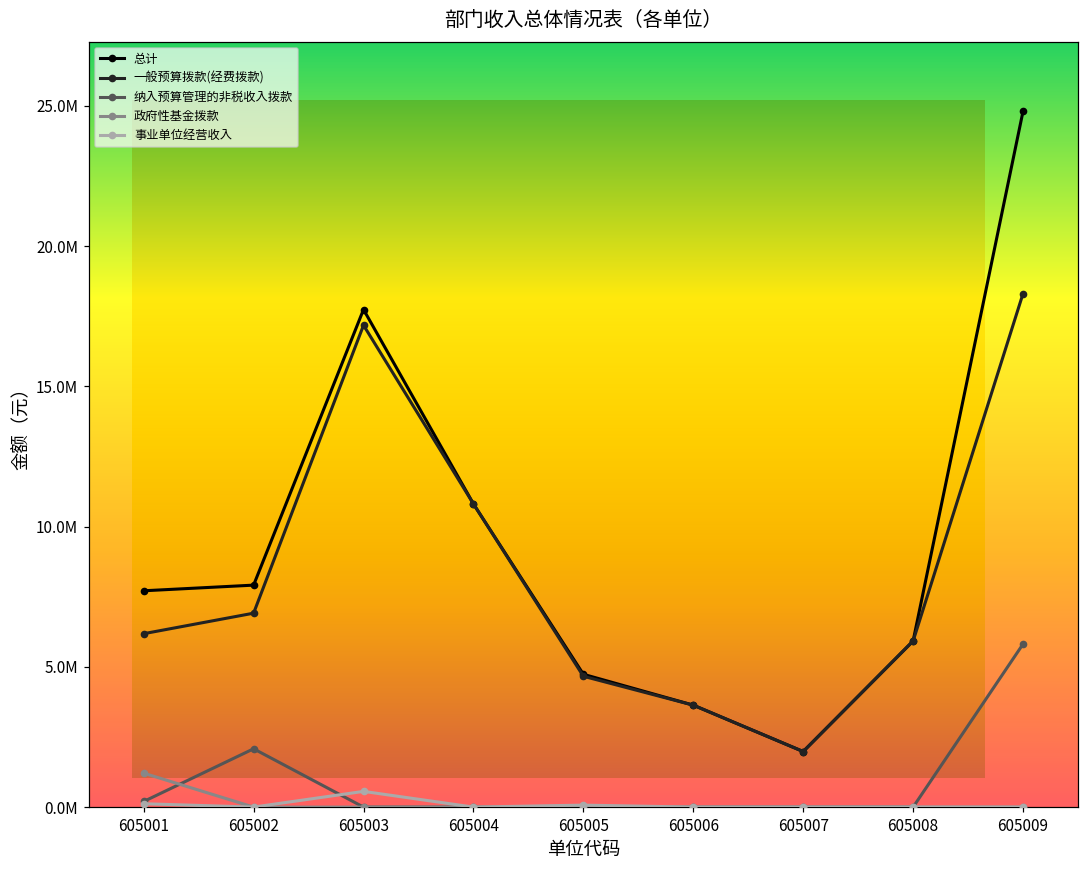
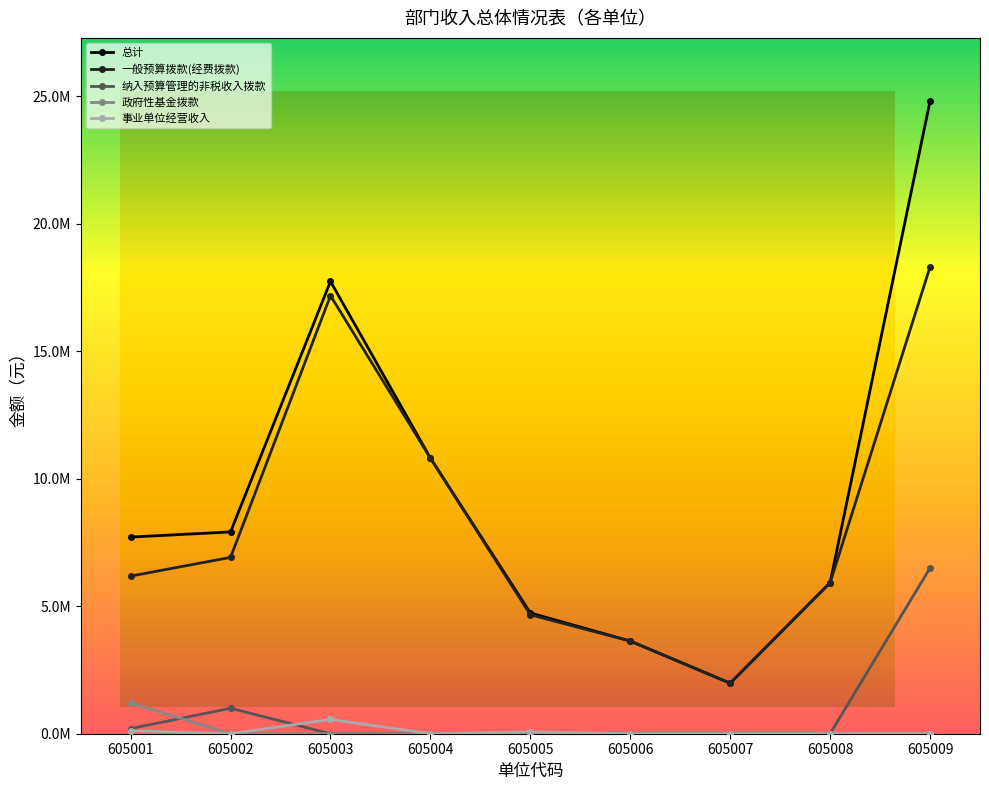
  {
    "纳入预算管理的非税收入拨款": {
-     "605002": 2100000,
-     "605009": 5800000
+     "605002": 1000000,
+     "605009": 6500000
    }
  }
